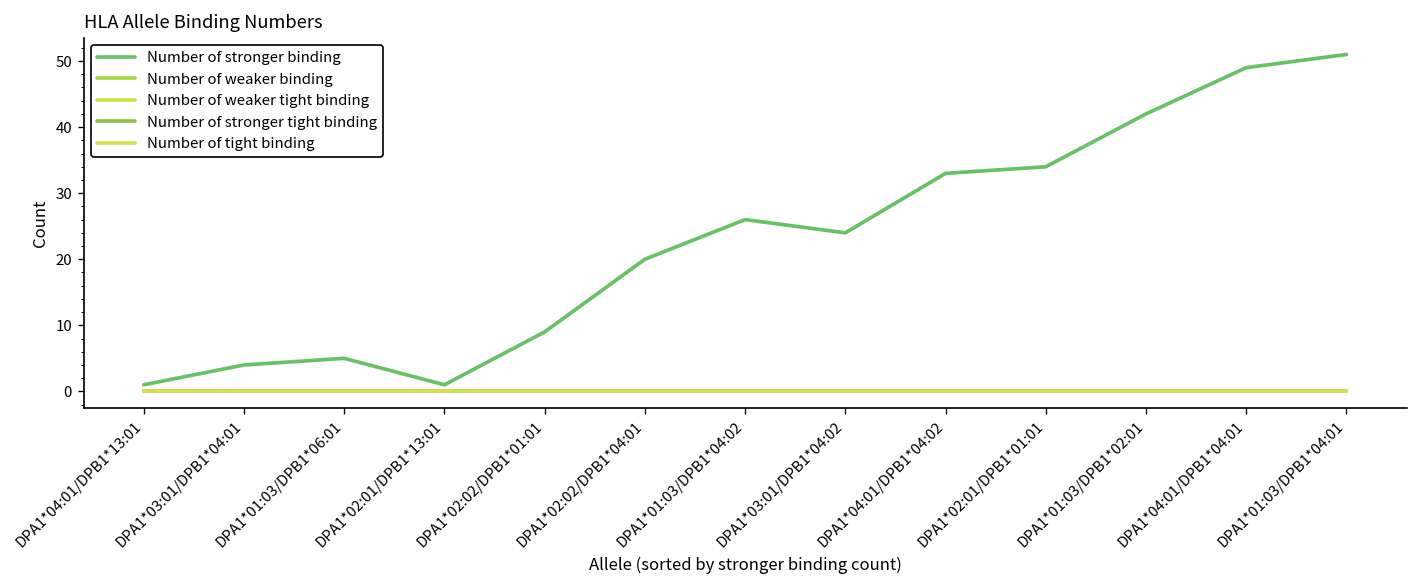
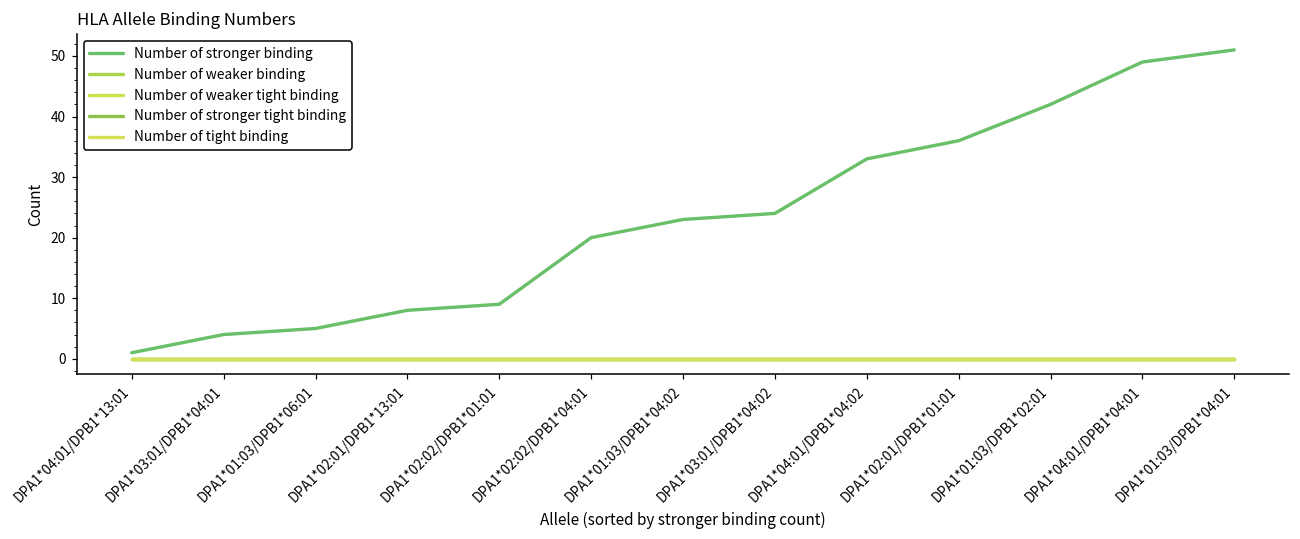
  {
    "Number of stronger binding": {
      "DPA1*04:01/DPB1*13:01": 1,
      "DPA1*03:01/DPB1*04:01": 4,
      "DPA1*01:03/DPB1*06:01": 5,
-     "DPA1*02:01/DPB1*13:01": 1,
+     "DPA1*02:01/DPB1*13:01": 8,
      "DPA1*02:02/DPB1*01:01": 9,
      "DPA1*02:02/DPB1*04:01": 20,
-     "DPA1*01:03/DPB1*04:02": 26,
+     "DPA1*01:03/DPB1*04:02": 23,
      "DPA1*03:01/DPB1*04:02": 24,
      "DPA1*04:01/DPB1*04:02": 33,
-     "DPA1*02:01/DPB1*01:01": 34,
+     "DPA1*02:01/DPB1*01:01": 36,
      "DPA1*01:03/DPB1*02:01": 42,
      "DPA1*04:01/DPB1*04:01": 49,
      "DPA1*01:03/DPB1*04:01": 51
    },
    "Number of tight binding": {
      "DPA1*04:01/DPB1*13:01": 0,
      "DPA1*03:01/DPB1*04:01": 0,
      "DPA1*01:03/DPB1*06:01": 0,
      "DPA1*02:01/DPB1*13:01": 0,
      "DPA1*02:02/DPB1*01:01": 0,
      "DPA1*02:02/DPB1*04:01": 0,
      "DPA1*01:03/DPB1*04:02": 0,
      "DPA1*03:01/DPB1*04:02": 0,
      "DPA1*04:01/DPB1*04:02": 0,
      "DPA1*02:01/DPB1*01:01": 0,
      "DPA1*01:03/DPB1*02:01": 0,
      "DPA1*04:01/DPB1*04:01": 0,
      "DPA1*01:03/DPB1*04:01": 0
    }
  }
